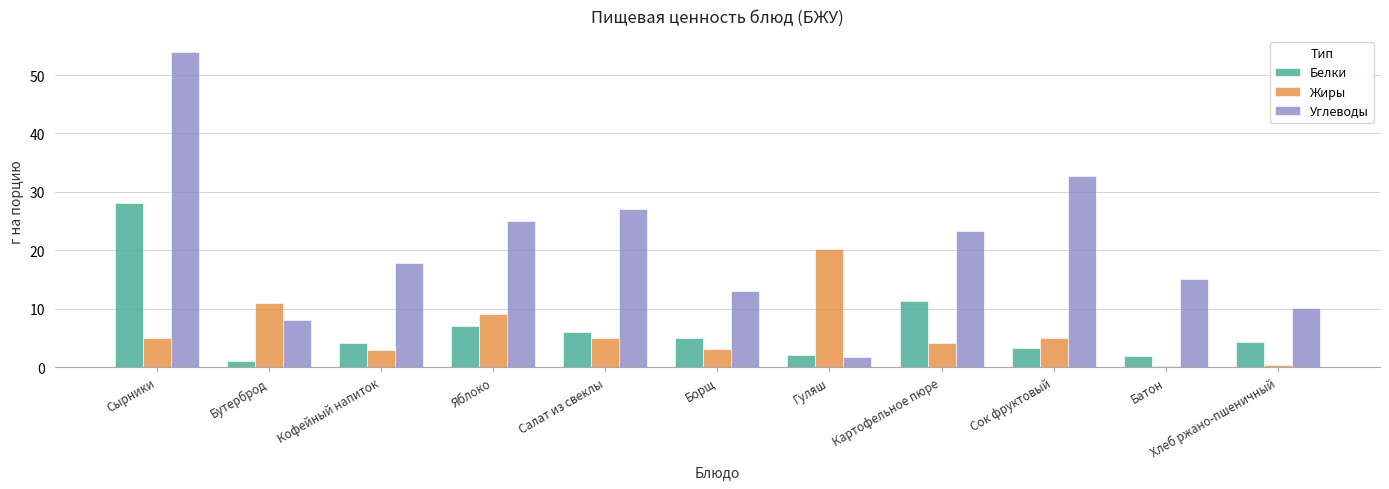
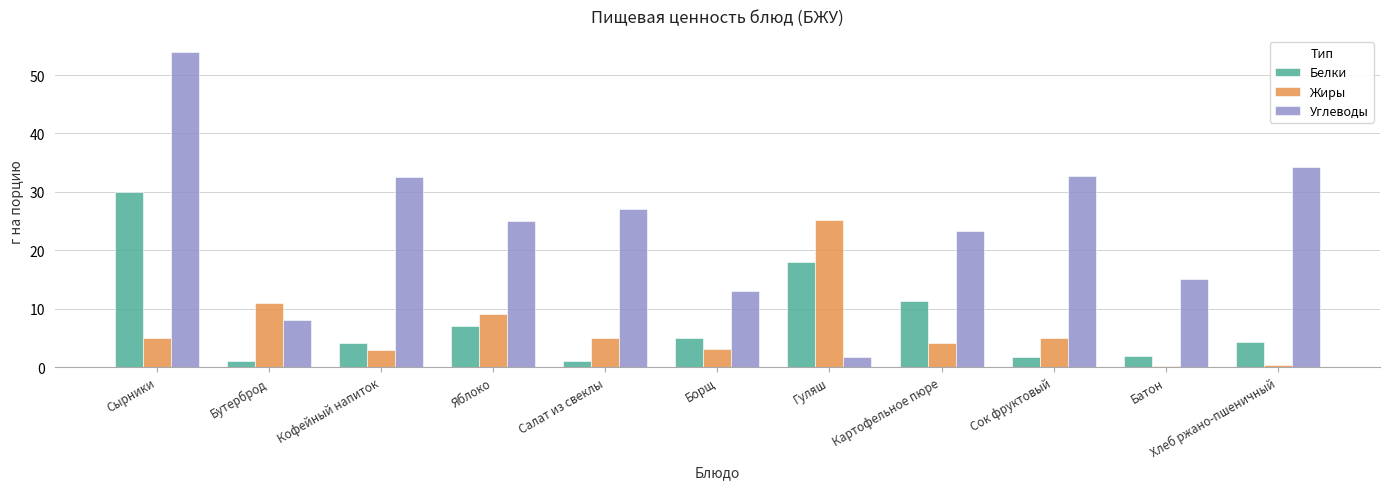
  {
    "Белки": {
-     "Сырники": 28,
+     "Сырники": 30,
      "Бутерброд": 1,
      "Кофейный напиток": 4,
      "Яблоко": 7,
-     "Салат из свеклы": 6,
+     "Салат из свеклы": 1,
      "Борщ": 5,
-     "Гуляш": 2,
+     "Гуляш": 18,
      "Картофельное пюре": 11,
-     "Сок фруктовый": 3,
+     "Сок фруктовый": 2,
      "Батон": 2,
      "Хлеб ржано-пшеничный": 4
    },
    "Жиры": {
      "Сырники": 5,
      "Бутерброд": 11,
      "Кофейный напиток": 3,
      "Яблоко": 9,
      "Салат из свеклы": 5,
      "Борщ": 3,
-     "Гуляш": 20,
+     "Гуляш": 25,
      "Картофельное пюре": 4,
      "Сок фруктовый": 5
    },
    "Углеводы": {
      "Сырники": 54,
      "Бутерброд": 8,
-     "Кофейный напиток": 18,
+     "Кофейный напиток": 33,
      "Яблоко": 25,
      "Салат из свеклы": 27,
      "Борщ": 13,
      "Гуляш": 2,
      "Картофельное пюре": 23,
      "Сок фруктовый": 33,
      "Батон": 15,
-     "Хлеб ржано-пшеничный": 10
+     "Хлеб ржано-пшеничный": 34
    }
  }
